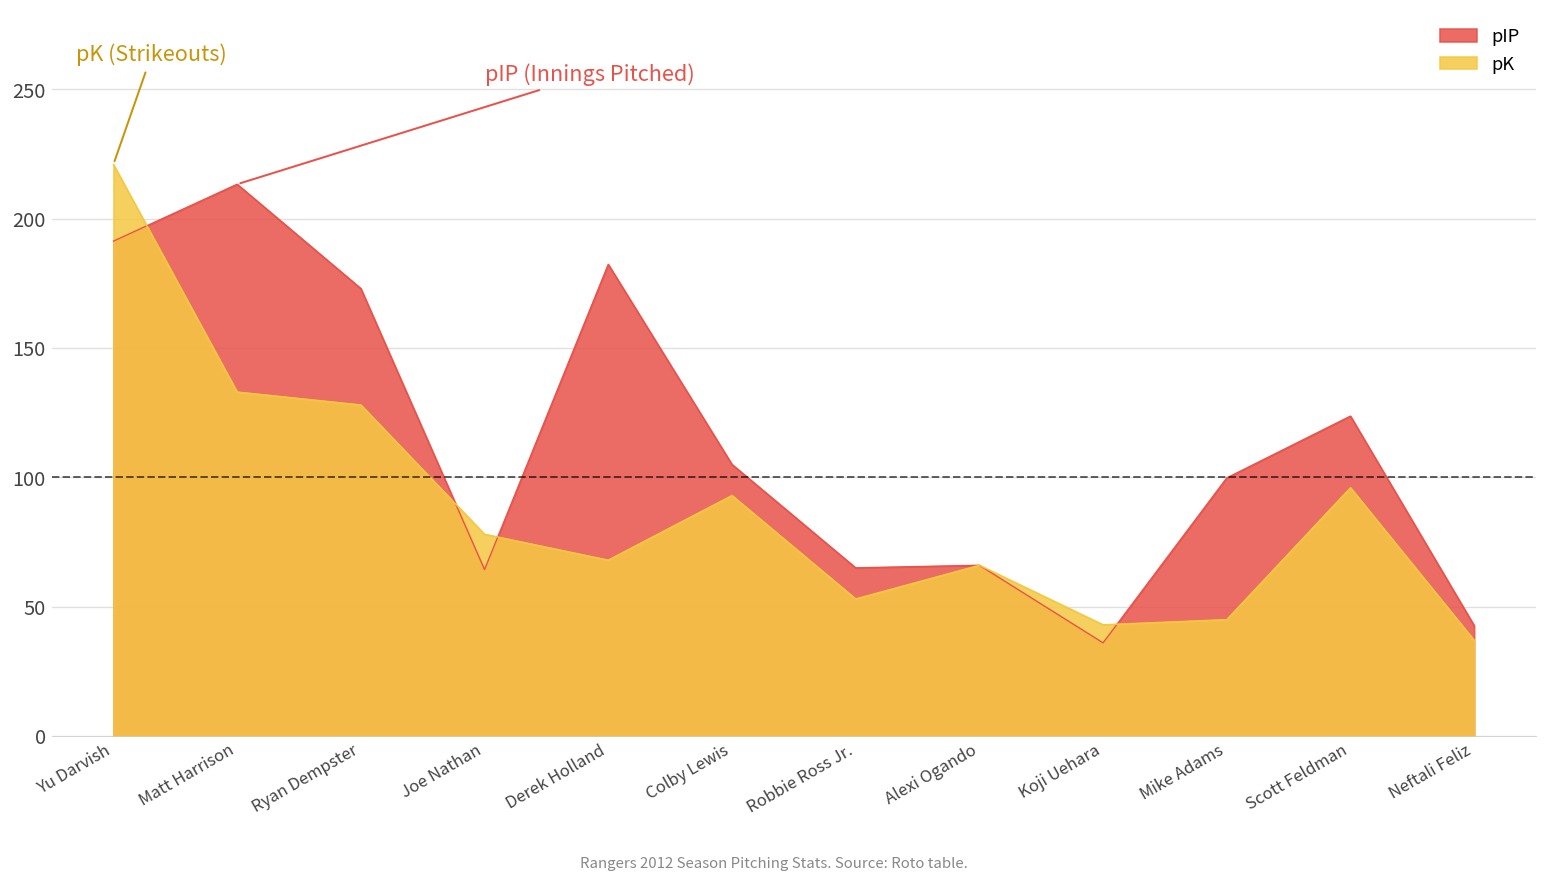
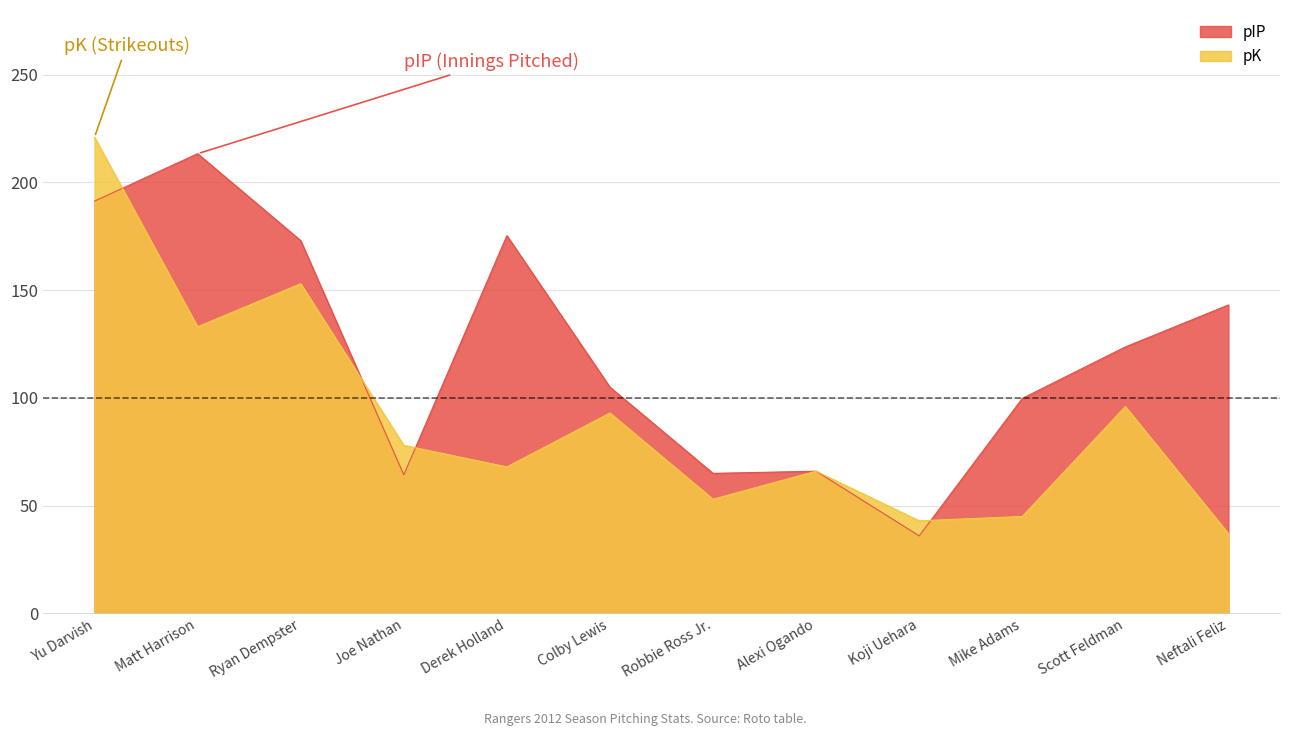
  {
    "pIP": {
      "Yu Darvish": 191,
      "Matt Harrison": 213,
      "Ryan Dempster": 173,
      "Joe Nathan": 64,
-     "Derek Holland": 182,
+     "Derek Holland": 175,
      "Colby Lewis": 105,
      "Robbie Ross Jr.": 65,
      "Koji Uehara": 36,
      "Mike Adams": 100,
      "Scott Feldman": 124,
-     "Neftali Feliz": 43
+     "Neftali Feliz": 143
    },
    "pK": {
      "Yu Darvish": 221,
      "Matt Harrison": 133,
-     "Ryan Dempster": 128,
+     "Ryan Dempster": 153,
      "Joe Nathan": 78,
      "Derek Holland": 68,
      "Colby Lewis": 93,
      "Robbie Ross Jr.": 53,
      "Koji Uehara": 43,
      "Mike Adams": 45,
      "Scott Feldman": 96,
      "Neftali Feliz": 37
    }
  }
